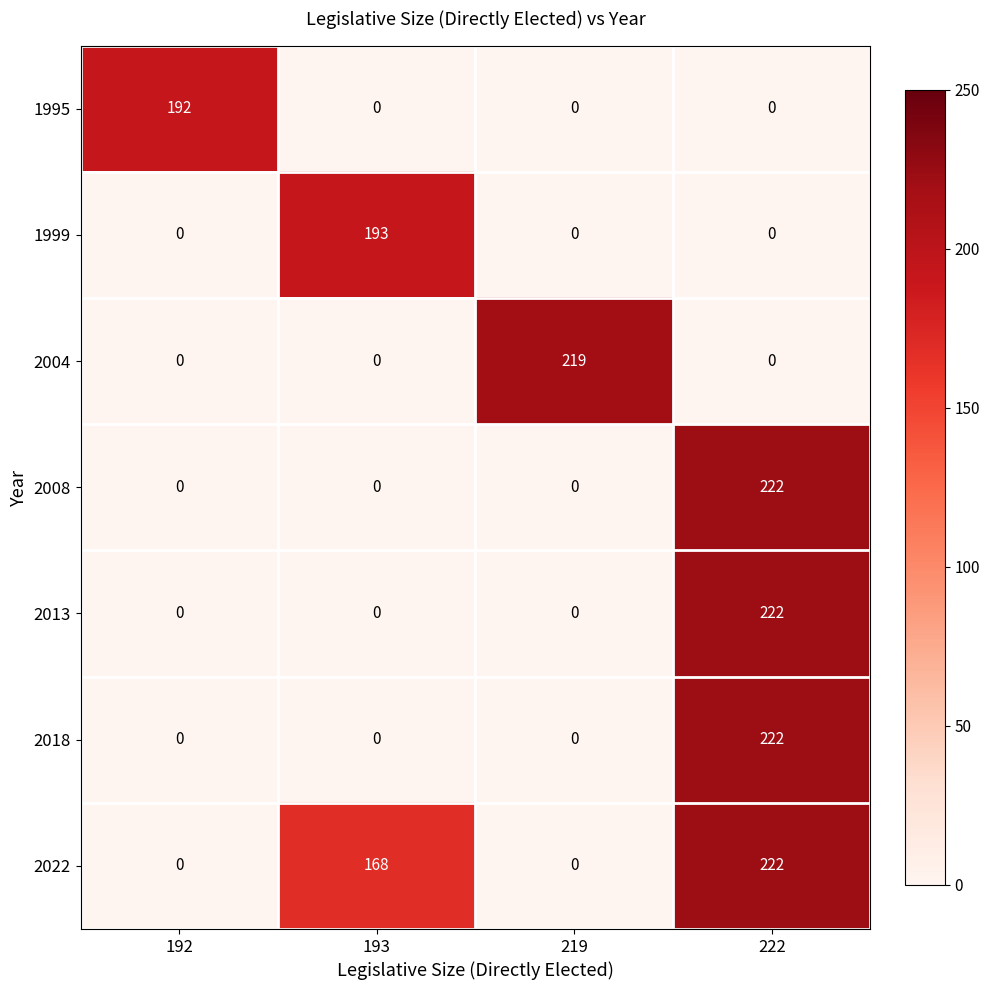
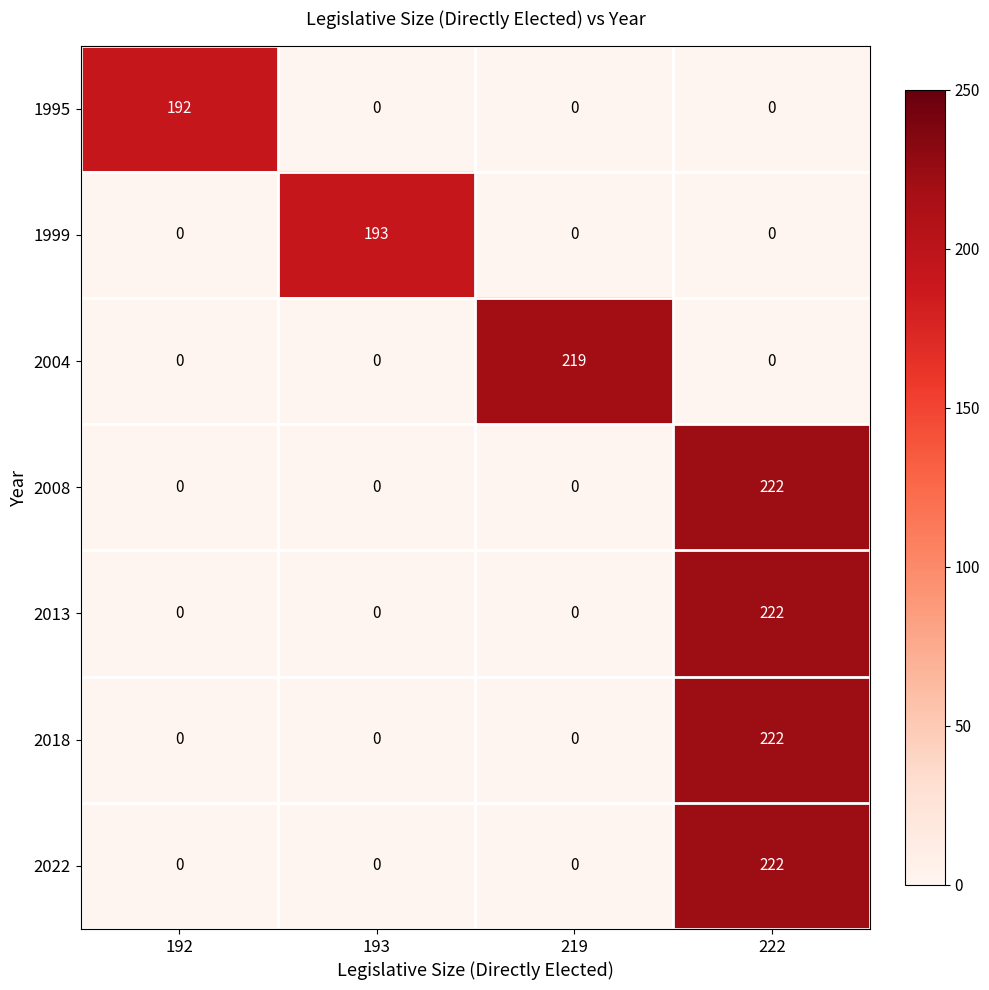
  {
    "1995": {
      "192": 192,
      "193": 0,
      "219": 0,
      "222": 0
    },
    "1999": {
      "192": 0,
      "193": 193,
      "219": 0,
      "222": 0
    },
    "2004": {
      "192": 0,
      "193": 0,
      "219": 219,
      "222": 0
    },
    "2008": {
      "192": 0,
      "193": 0,
      "219": 0,
      "222": 222
    },
    "2013": {
      "192": 0,
      "193": 0,
      "219": 0,
      "222": 222
    },
    "2018": {
      "192": 0,
      "193": 0,
      "219": 0,
      "222": 222
    },
    "2022": {
      "192": 0,
-     "193": 168,
+     "193": 0,
      "219": 0,
      "222": 222
    }
  }
